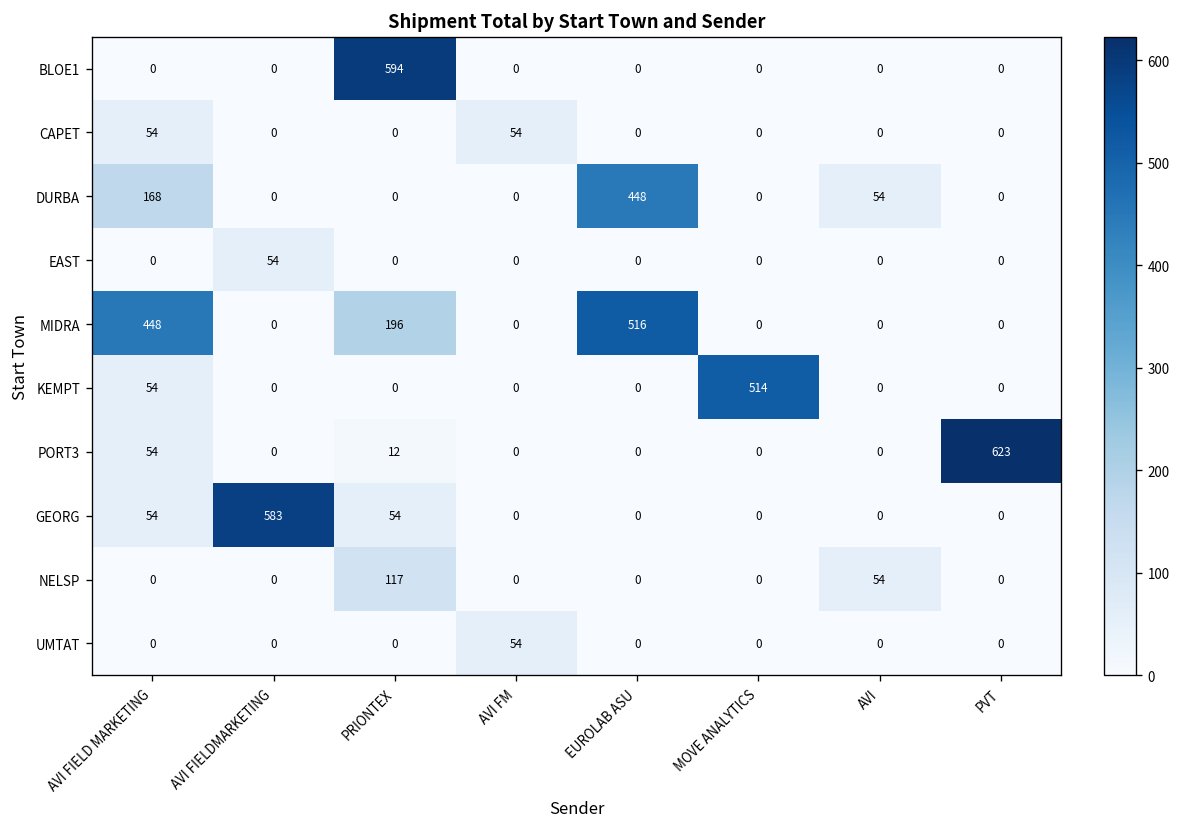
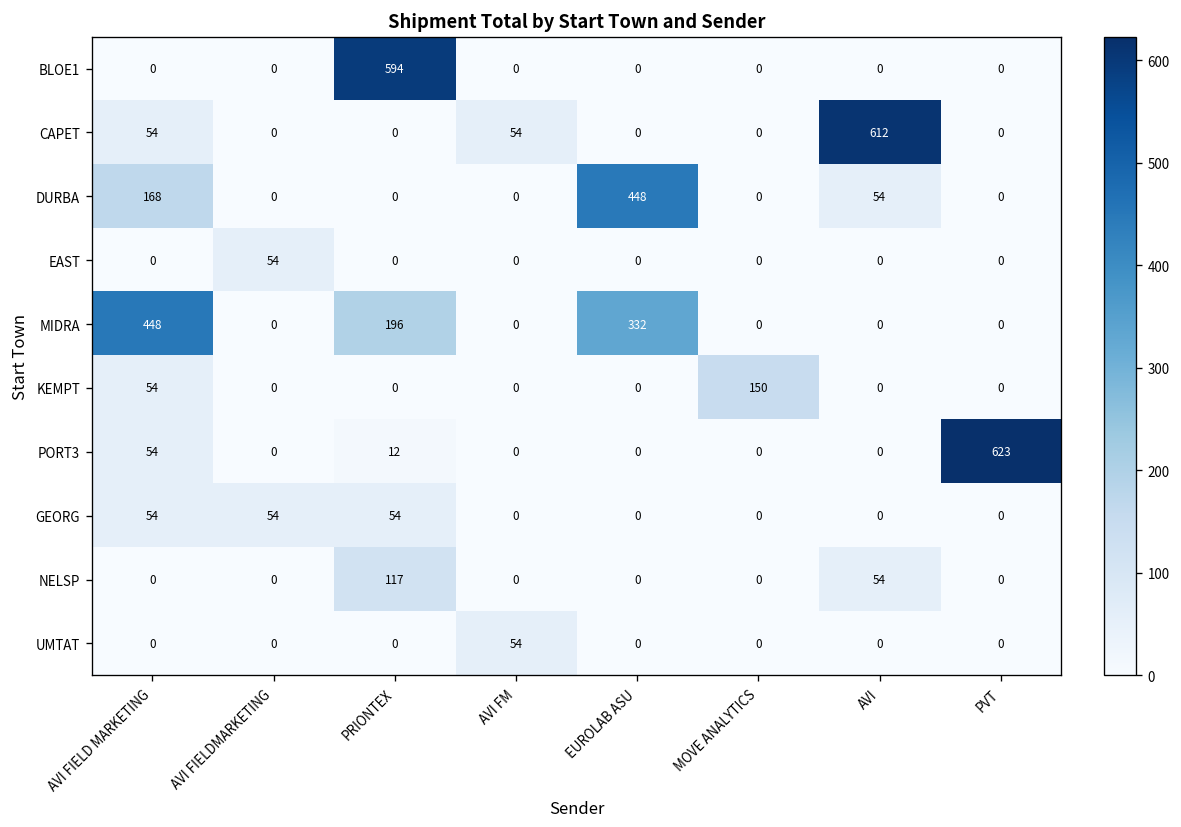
  {
    "BLOE1": {
      "AVI FIELD MARKETING": 0,
      "AVI FIELDMARKETING": 0,
      "PRIONTEX": 594,
      "AVI FM": 0,
      "EUROLAB ASU": 0,
      "MOVE ANALYTICS": 0,
      "AVI": 0,
      "PVT": 0
    },
    "CAPET": {
      "AVI FIELD MARKETING": 54,
      "AVI FIELDMARKETING": 0,
      "PRIONTEX": 0,
      "AVI FM": 54,
      "EUROLAB ASU": 0,
      "MOVE ANALYTICS": 0,
-     "AVI": 0,
+     "AVI": 612,
      "PVT": 0
    },
    "DURBA": {
      "AVI FIELD MARKETING": 168,
      "AVI FIELDMARKETING": 0,
      "PRIONTEX": 0,
      "AVI FM": 0,
      "EUROLAB ASU": 448,
      "MOVE ANALYTICS": 0,
      "AVI": 54,
      "PVT": 0
    },
    "EAST": {
      "AVI FIELD MARKETING": 0,
      "AVI FIELDMARKETING": 54,
      "PRIONTEX": 0,
      "AVI FM": 0,
      "EUROLAB ASU": 0,
      "MOVE ANALYTICS": 0,
      "AVI": 0,
      "PVT": 0
    },
    "MIDRA": {
      "AVI FIELD MARKETING": 448,
      "AVI FIELDMARKETING": 0,
      "PRIONTEX": 196,
      "AVI FM": 0,
-     "EUROLAB ASU": 516,
+     "EUROLAB ASU": 332,
      "MOVE ANALYTICS": 0,
      "AVI": 0,
      "PVT": 0
    },
    "KEMPT": {
      "AVI FIELD MARKETING": 54,
      "AVI FIELDMARKETING": 0,
      "PRIONTEX": 0,
      "AVI FM": 0,
      "EUROLAB ASU": 0,
-     "MOVE ANALYTICS": 514,
+     "MOVE ANALYTICS": 150,
      "AVI": 0,
      "PVT": 0
    },
    "PORT3": {
      "AVI FIELD MARKETING": 54,
      "AVI FIELDMARKETING": 0,
      "PRIONTEX": 12,
      "AVI FM": 0,
      "EUROLAB ASU": 0,
      "MOVE ANALYTICS": 0,
      "AVI": 0,
      "PVT": 623
    },
    "GEORG": {
      "AVI FIELD MARKETING": 54,
-     "AVI FIELDMARKETING": 583,
+     "AVI FIELDMARKETING": 54,
      "PRIONTEX": 54,
      "AVI FM": 0,
      "EUROLAB ASU": 0,
      "MOVE ANALYTICS": 0,
      "AVI": 0,
      "PVT": 0
    },
    "NELSP": {
      "AVI FIELD MARKETING": 0,
      "AVI FIELDMARKETING": 0,
      "PRIONTEX": 117,
      "AVI FM": 0,
      "EUROLAB ASU": 0,
      "MOVE ANALYTICS": 0,
      "AVI": 54,
      "PVT": 0
    },
    "UMTAT": {
      "AVI FIELD MARKETING": 0,
      "AVI FIELDMARKETING": 0,
      "PRIONTEX": 0,
      "AVI FM": 54,
      "EUROLAB ASU": 0,
      "MOVE ANALYTICS": 0,
      "AVI": 0,
      "PVT": 0
    }
  }
